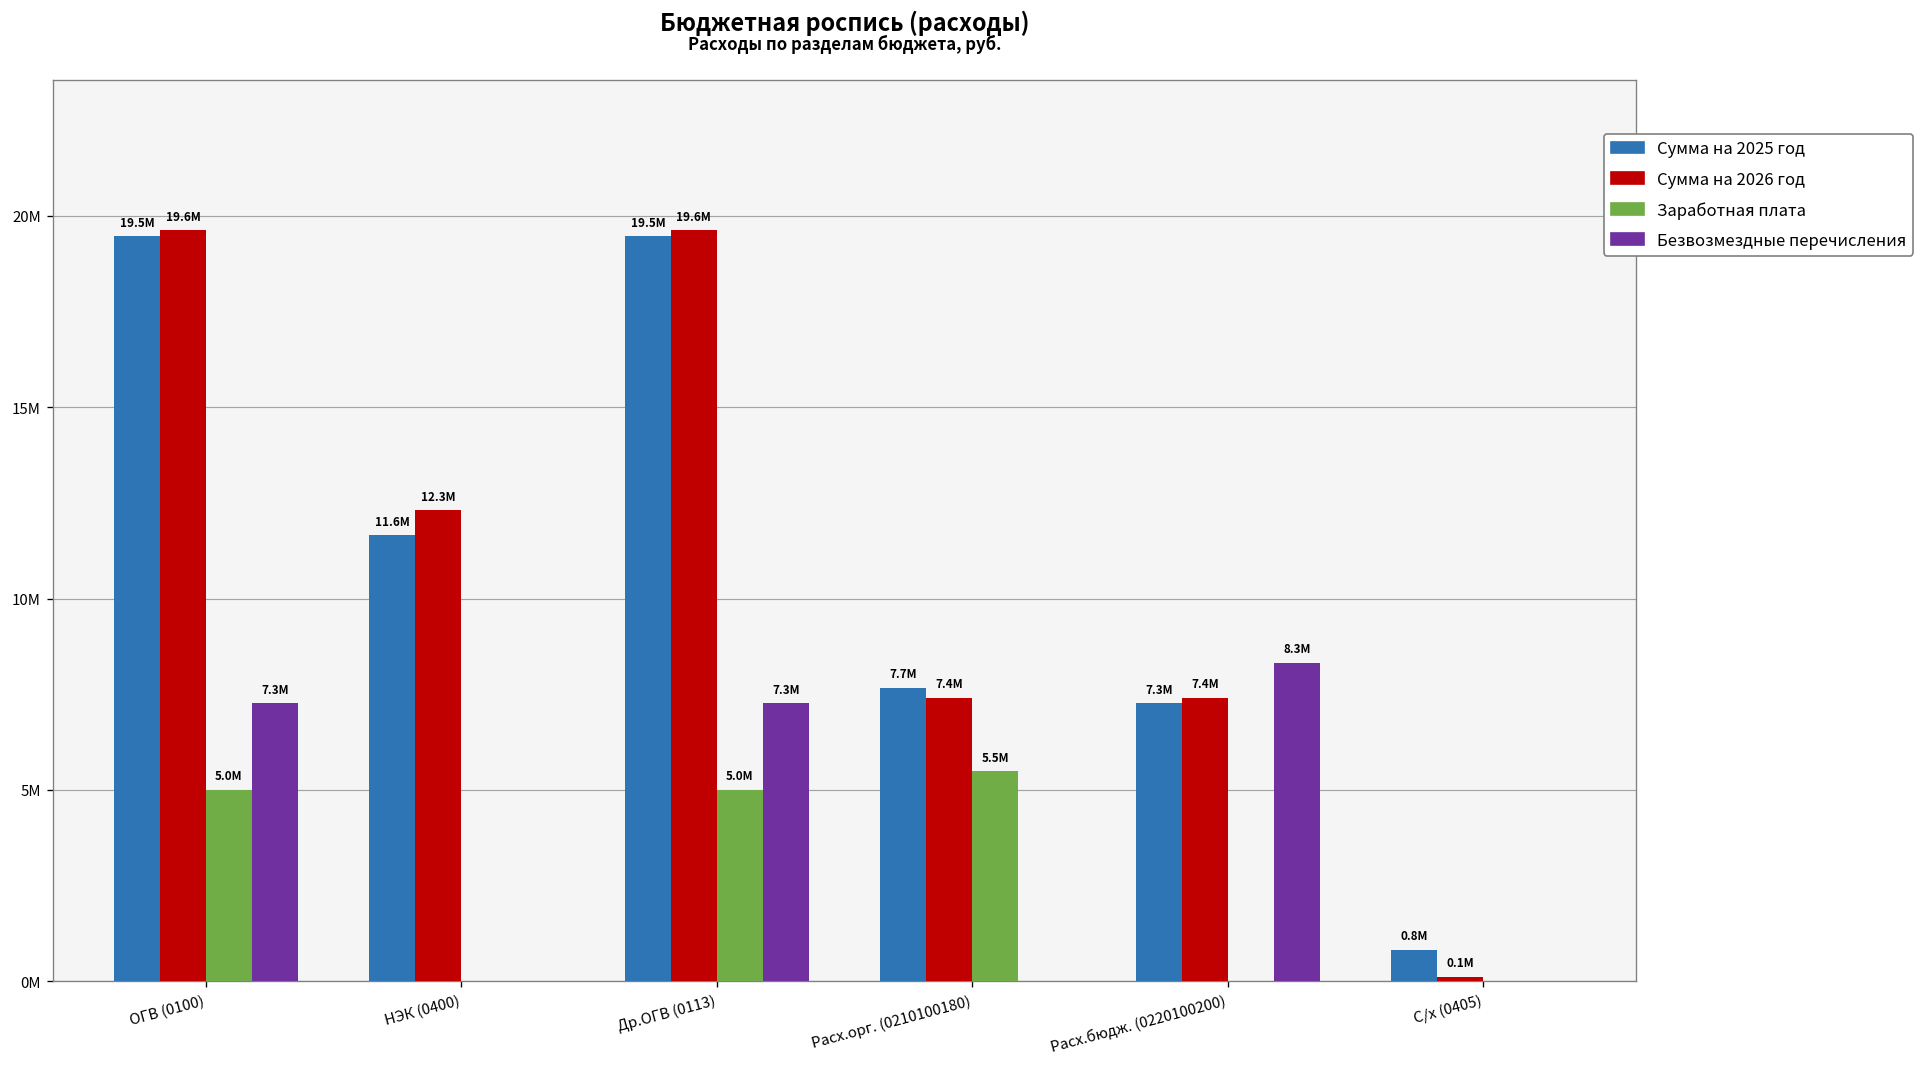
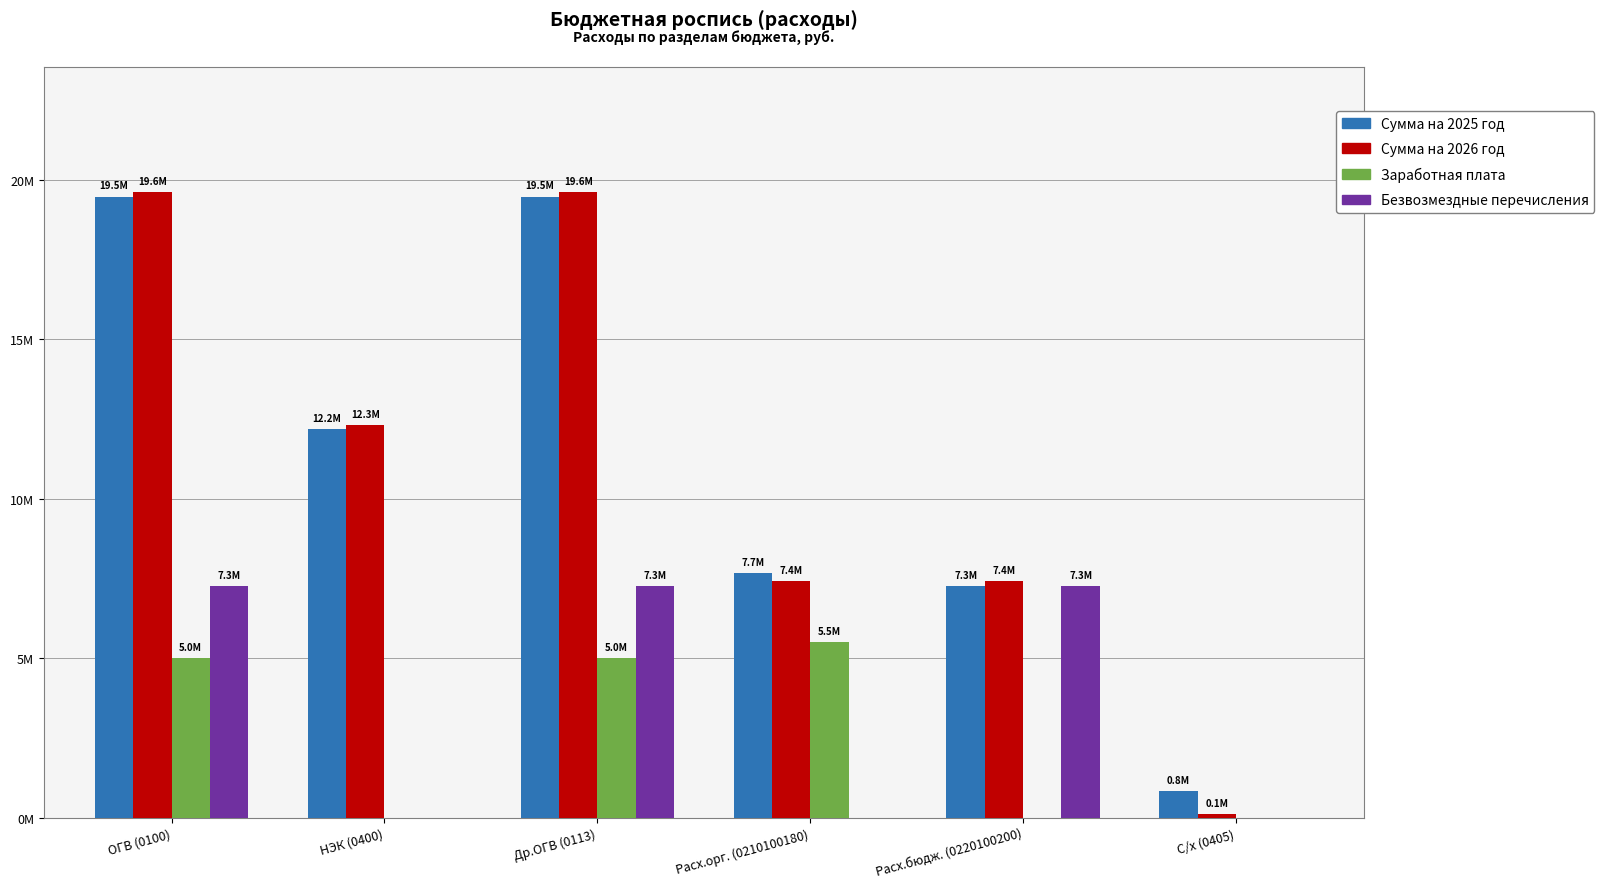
  {
    "Сумма на 2025 год": {
      "ОГВ (0100)": "19.5M",
-     "НЭК (0400)": "11.6M",
+     "НЭК (0400)": "12.2M",
      "Дp.ОГВ (0113)": "19.5M",
      "Расх.орг. (0210100180)": "7.7M",
      "Расх.бюдж. (0220100200)": "7.3M",
      "С/х (0405)": "0.8M"
    },
    "Сумма на 2026 год": {
      "ОГВ (0100)": "19.6M",
      "НЭК (0400)": "12.3M",
      "Дp.ОГВ (0113)": "19.6M",
      "Расх.орг. (0210100180)": "7.4M",
      "Расх.бюдж. (0220100200)": "7.4M",
      "С/х (0405)": "0.1M"
    },
    "Заработная плата": {
      "ОГВ (0100)": "5.0M",
      "Дp.ОГВ (0113)": "5.0M",
      "Расх.орг. (0210100180)": "5.5M"
    },
    "Безвозмездные перечисления": {
      "ОГВ (0100)": "7.3M",
      "Дp.ОГВ (0113)": "7.3M",
-     "Расх.бюдж. (0220100200)": "8.3M"
+     "Расх.бюдж. (0220100200)": "7.3M"
    }
  }
